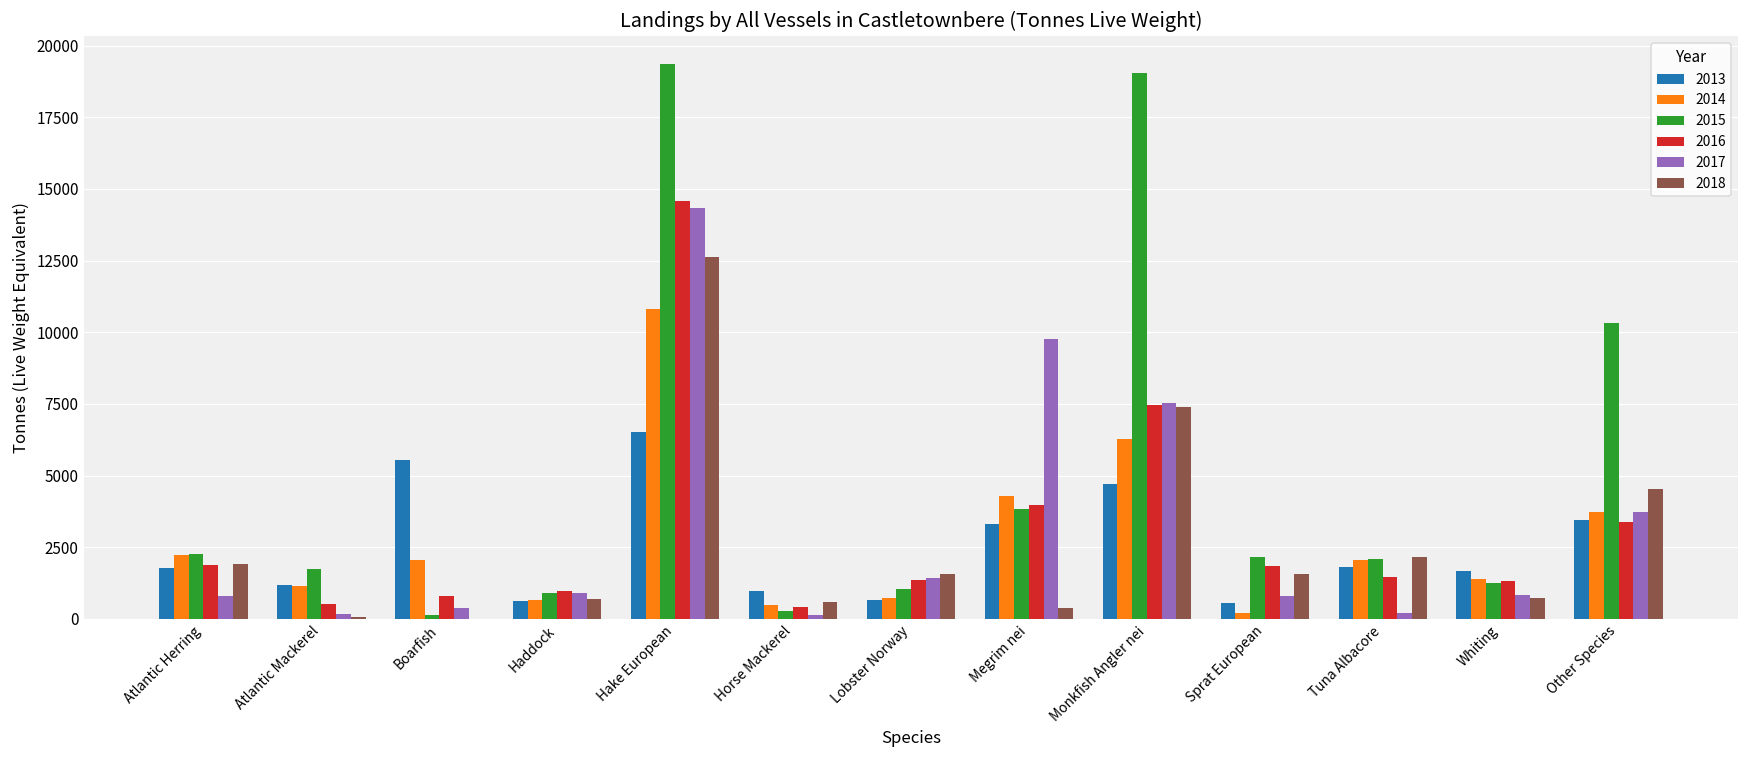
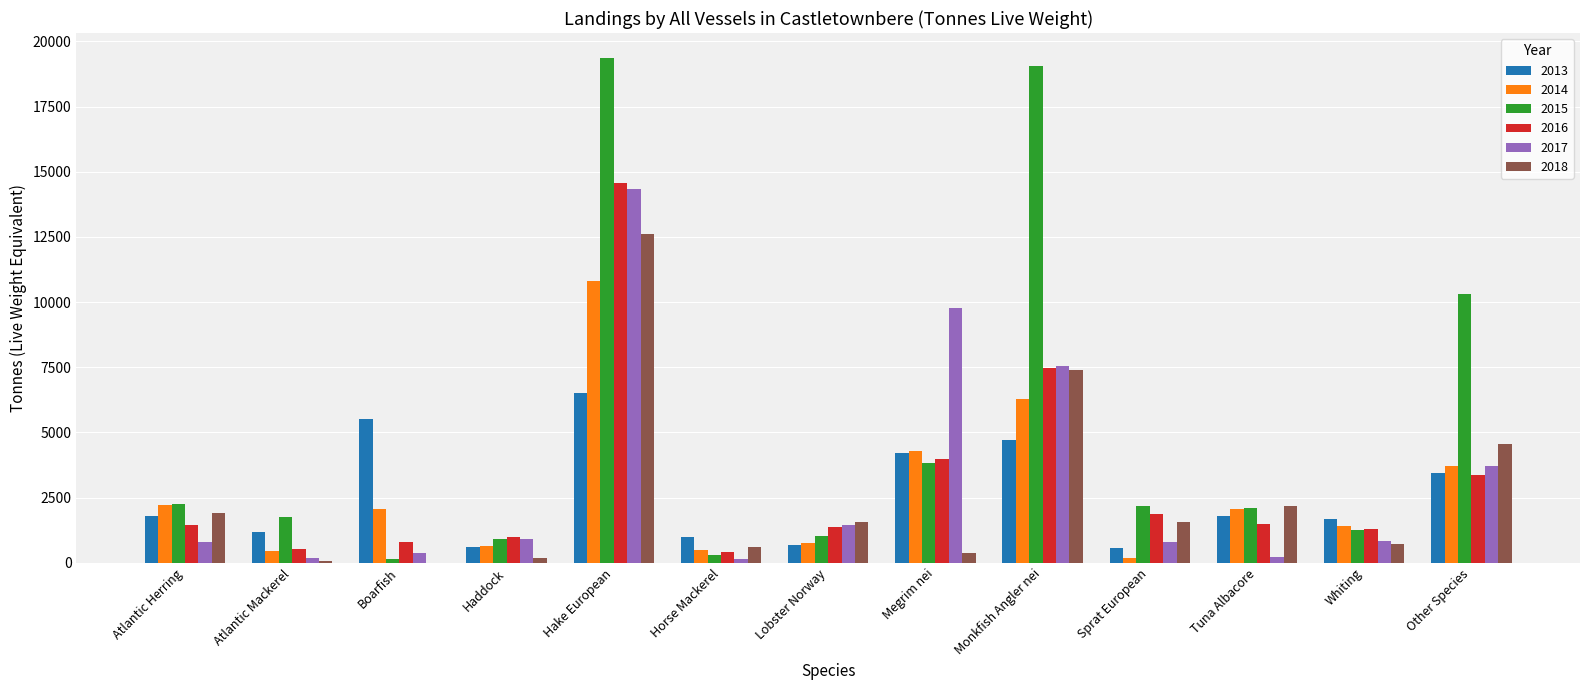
  {
    "2013": {
      "Atlantic Herring": 1800,
      "Atlantic Mackerel": 1200,
      "Boarfish": 5500,
      "Haddock": 600,
      "Hake European": 6500,
      "Horse Mackerel": 1000,
      "Lobster Norway": 700,
-     "Megrim nei": 3300,
+     "Megrim nei": 4200,
      "Monkfish Angler nei": 4700,
      "Sprat European": 600,
      "Tuna Albacore": 1800,
      "Whiting": 1700,
      "Other Species": 3500
    },
    "2014": {
      "Atlantic Herring": 2200,
-     "Atlantic Mackerel": 1100,
+     "Atlantic Mackerel": 400,
      "Boarfish": 2000,
      "Haddock": 700,
      "Hake European": 10800,
      "Horse Mackerel": 500,
      "Lobster Norway": 700,
      "Megrim nei": 4300,
      "Monkfish Angler nei": 6300,
      "Sprat European": 200,
      "Tuna Albacore": 2100,
      "Whiting": 1400,
      "Other Species": 3700
    },
    "2015": {
      "Atlantic Herring": 2300,
      "Atlantic Mackerel": 1800,
      "Boarfish": 100,
      "Haddock": 900,
      "Hake European": 19400,
      "Horse Mackerel": 300,
      "Lobster Norway": 1000,
      "Megrim nei": 3800,
      "Monkfish Angler nei": 19000,
      "Sprat European": 2200,
      "Tuna Albacore": 2100,
      "Whiting": 1200,
      "Other Species": 10300
    },
    "2016": {
-     "Atlantic Herring": 1900,
+     "Atlantic Herring": 1400,
      "Atlantic Mackerel": 500,
      "Boarfish": 800,
      "Haddock": 1000,
      "Hake European": 14600,
      "Horse Mackerel": 400,
      "Lobster Norway": 1400,
      "Megrim nei": 4000,
      "Monkfish Angler nei": 7500,
      "Sprat European": 1900,
      "Tuna Albacore": 1500,
      "Whiting": 1300,
      "Other Species": 3400
    },
    "2017": {
      "Atlantic Herring": 800,
      "Atlantic Mackerel": 200,
      "Boarfish": 400,
      "Haddock": 900,
      "Hake European": 14300,
      "Horse Mackerel": 100,
      "Lobster Norway": 1400,
      "Megrim nei": 9800,
      "Monkfish Angler nei": 7500,
      "Sprat European": 800,
      "Tuna Albacore": 200,
      "Whiting": 800,
      "Other Species": 3700
    },
    "2018": {
      "Atlantic Herring": 1900,
-     "Haddock": 700,
+     "Haddock": 200,
      "Hake European": 12600,
      "Horse Mackerel": 600,
      "Lobster Norway": 1600,
      "Megrim nei": 400,
      "Monkfish Angler nei": 7400,
      "Sprat European": 1600,
      "Tuna Albacore": 2200,
      "Whiting": 700,
      "Other Species": 4500
    }
  }
